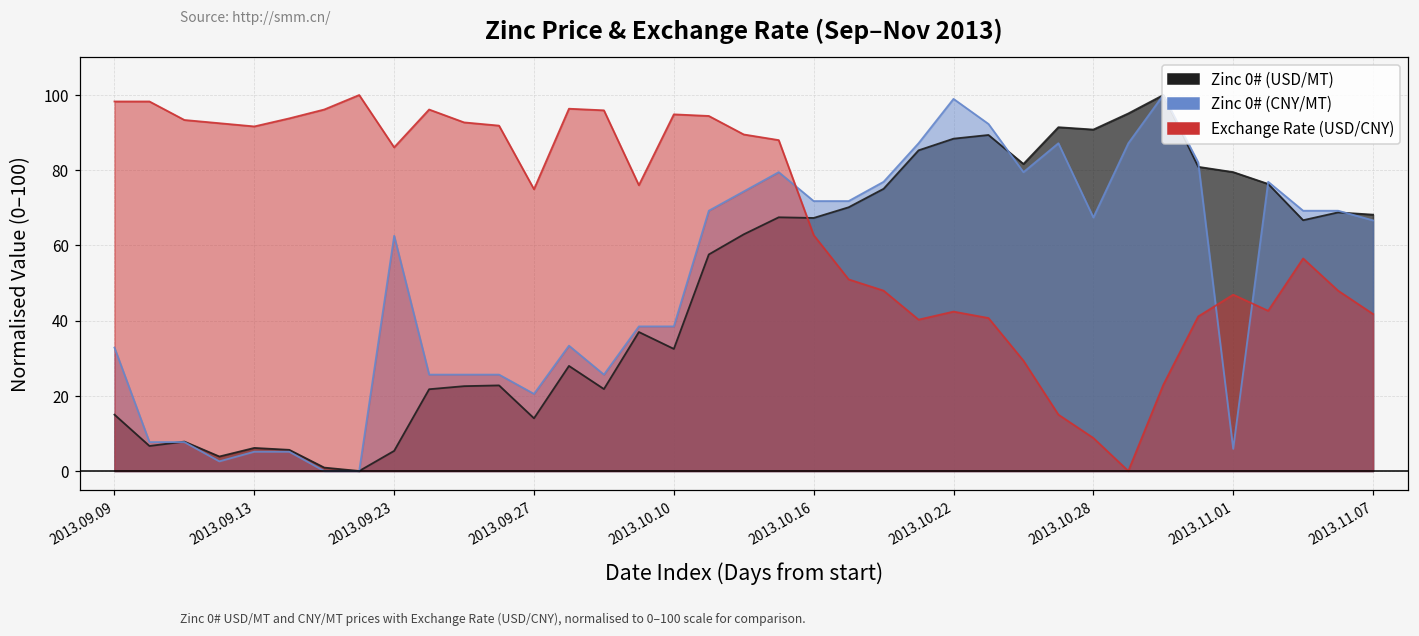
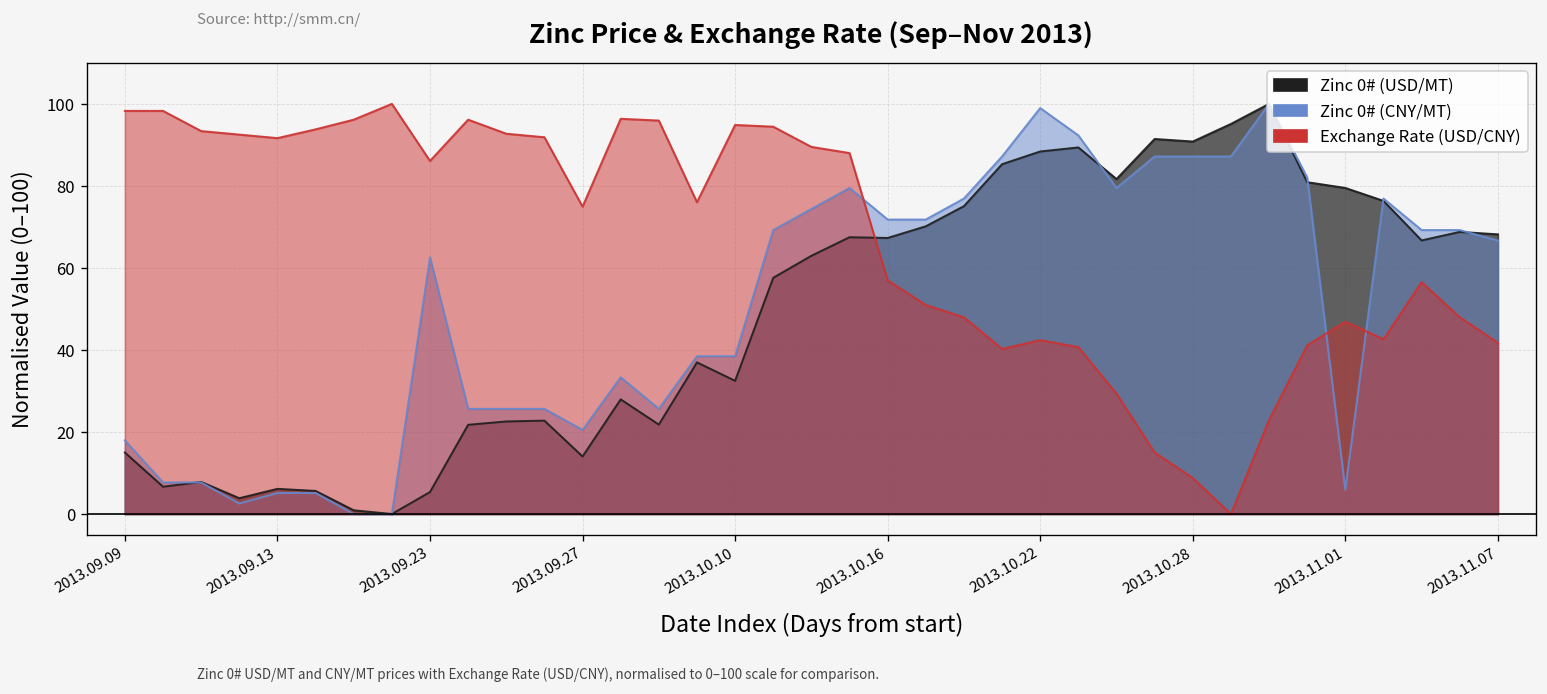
  {
    "Zinc 0# (USD/MT)": {
      "2013.09.09": 15,
      "2013.09.13": 6,
      "2013.09.23": 5,
      "2013.09.27": 14,
      "2013.10.10": 32,
      "2013.10.16": 67,
      "2013.10.22": 88,
      "2013.10.28": 91,
      "2013.11.01": 79,
      "2013.11.07": 68
    },
    "Zinc 0# (CNY/MT)": {
-     "2013.09.09": 33,
+     "2013.09.09": 18,
      "2013.09.13": 5,
      "2013.09.23": 63,
      "2013.09.27": 21,
      "2013.10.10": 38,
      "2013.10.16": 72,
      "2013.10.22": 99,
-     "2013.10.28": 67,
+     "2013.10.28": 87,
      "2013.11.01": 6,
      "2013.11.07": 67
    },
    "Exchange Rate (USD/CNY)": {
      "2013.09.09": 98,
      "2013.09.13": 92,
      "2013.09.23": 86,
      "2013.09.27": 75,
      "2013.10.10": 95,
-     "2013.10.16": 63,
+     "2013.10.16": 57,
      "2013.10.22": 42,
      "2013.10.28": 9,
      "2013.11.01": 47,
      "2013.11.07": 42
    }
  }
